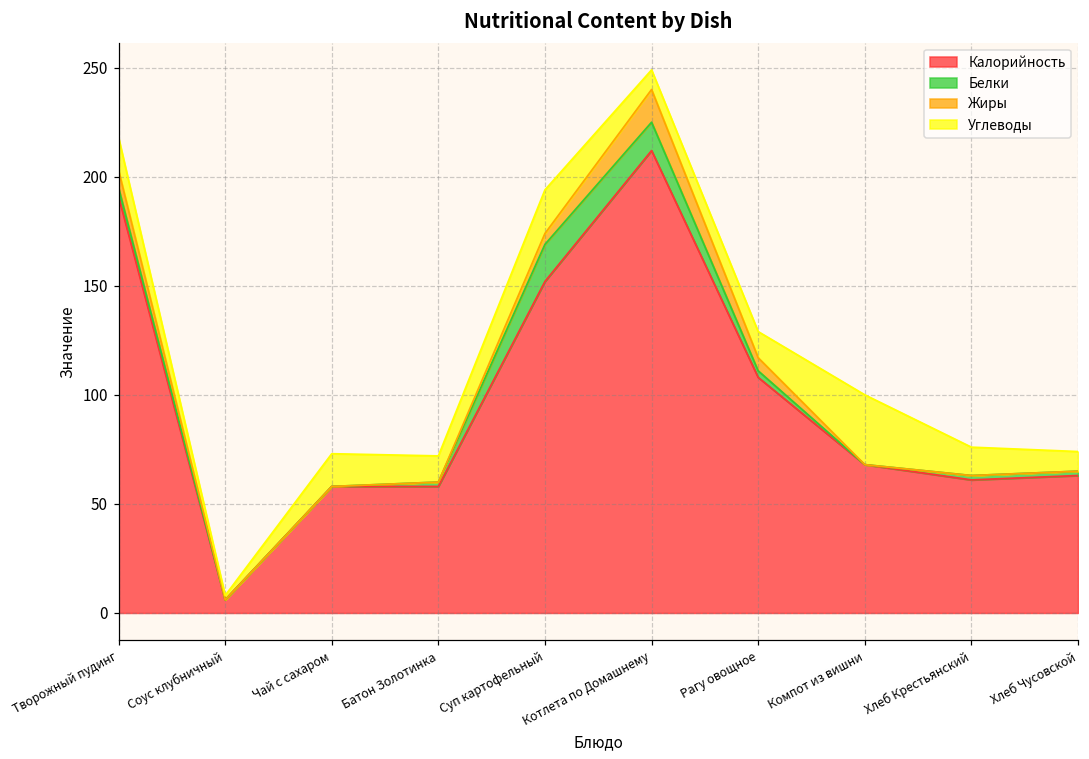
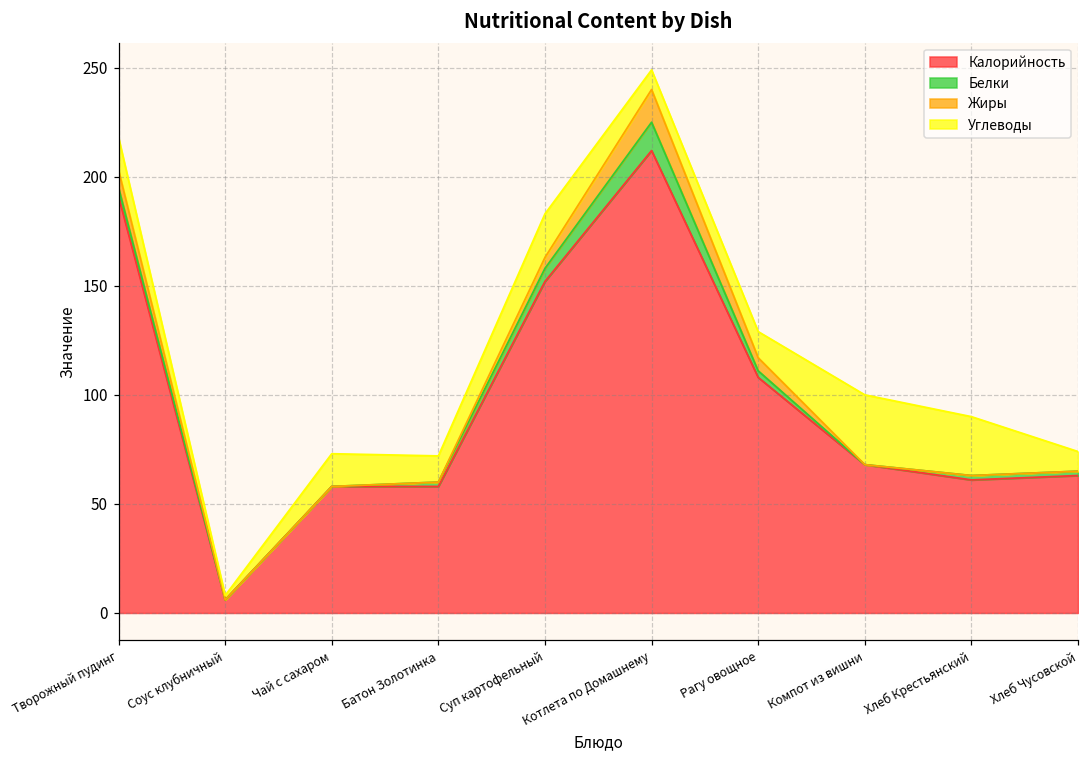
  {
    "Калорийность": {
      "Творожный пудинг": 191,
      "Батон Золотинка": 58,
      "Суп картофельный": 152,
      "Котлета по Домашнему": 212,
      "Рагу овощное": 108,
      "Хлеб Крестьянский": 61,
      "Хлеб Чусовской": 63
    },
    "Белки": {
      "Творожный пудинг": 4,
-     "Суп картофельный": 17,
+     "Суп картофельный": 6,
      "Котлета по Домашнему": 13,
      "Рагу овощное": 3
    },
    "Жиры": {
      "Творожный пудинг": 8,
      "Суп картофельный": 5,
      "Котлета по Домашнему": 15,
      "Рагу овощное": 6
    },
    "Углеводы": {
      "Творожный пудинг": 15,
      "Соус клубничный": 2,
      "Чай с сахаром": 15,
      "Батон Золотинка": 12,
      "Суп картофельный": 20,
      "Котлета по Домашнему": 9,
      "Рагу овощное": 12,
      "Компот из вишни": 32,
-     "Хлеб Крестьянский": 13,
+     "Хлеб Крестьянский": 27,
      "Хлеб Чусовской": 9
    }
  }
